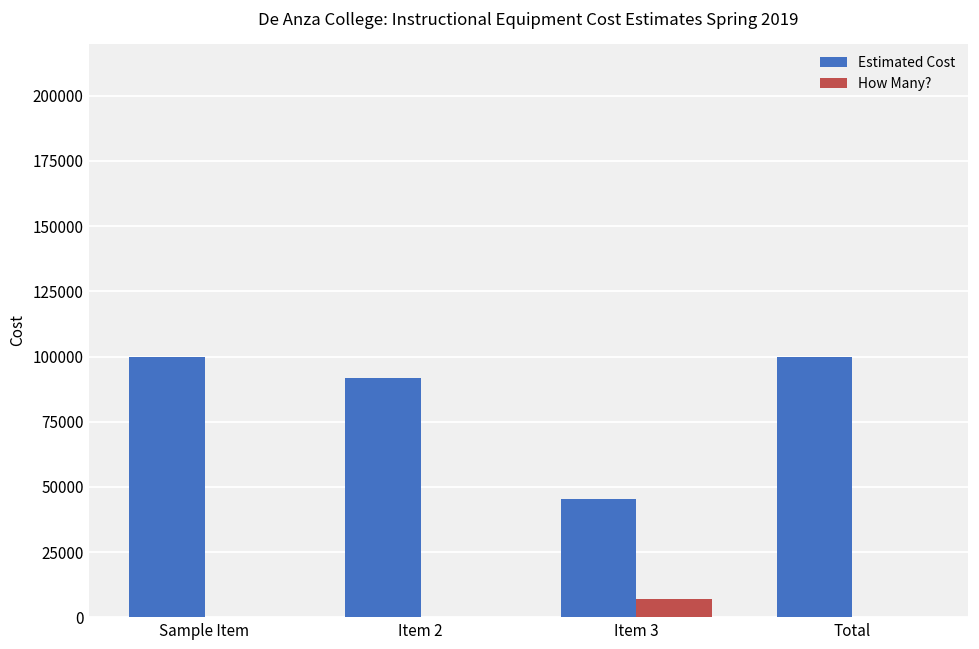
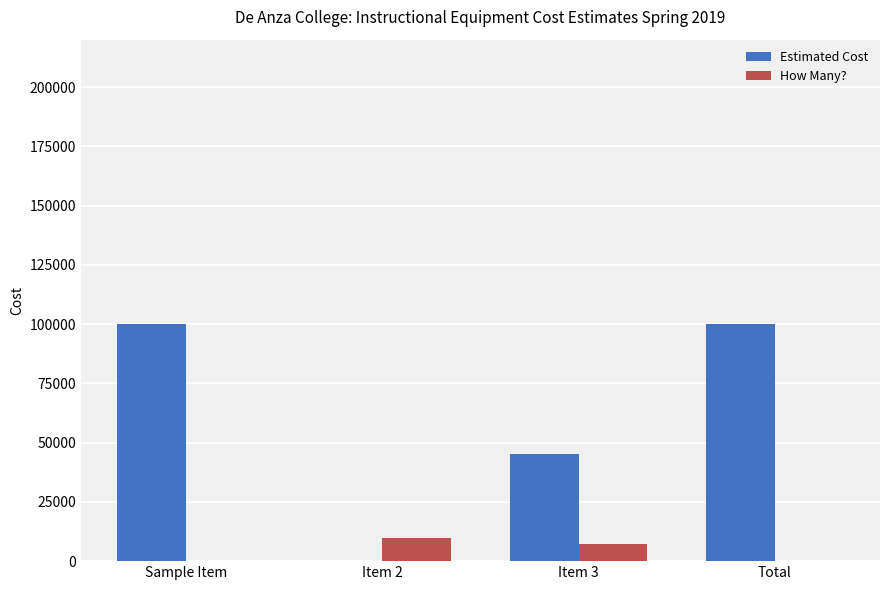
  {
    "Estimated Cost": {
      "Sample Item": 100000,
-     "Item 2": 92000,
+     "Item 2": 0,
      "Item 3": 45000,
      "Total": 100000
    },
    "How Many?": {
-     "Item 2": 0,
+     "Item 2": 10000,
      "Item 3": 7000,
      "Total": 0
    }
  }
